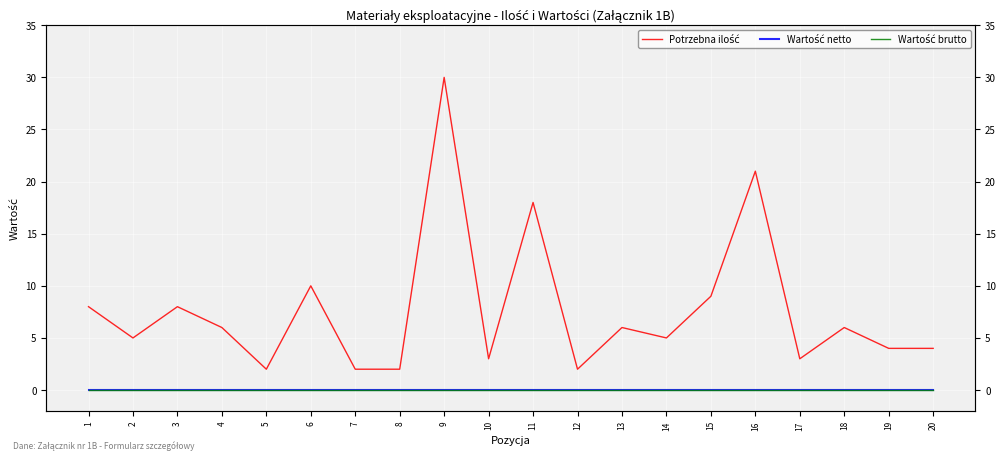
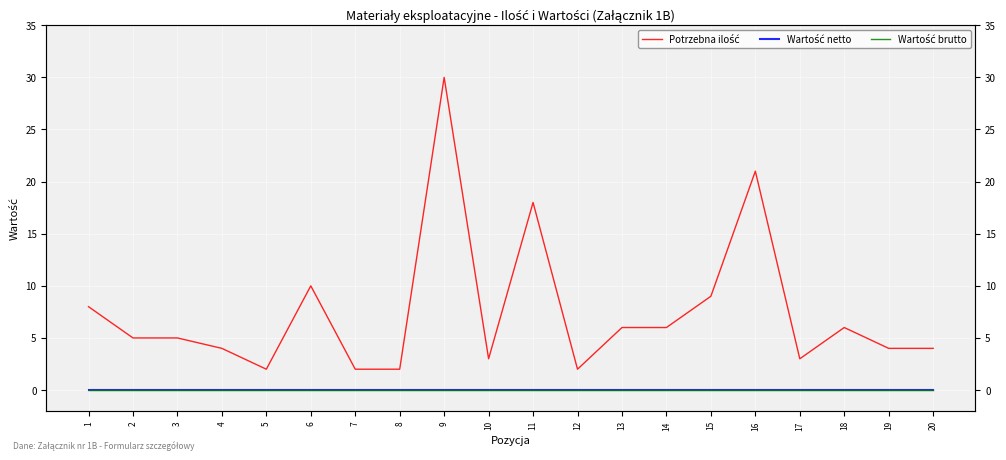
  {
    "Potrzebna ilość": {
      "1": 8,
      "2": 5,
-     "3": 8,
-     "4": 6,
+     "3": 5,
+     "4": 4,
      "5": 2,
      "6": 10,
      "7": 2,
      "8": 2,
      "9": 30,
      "10": 3,
      "11": 18,
      "12": 2,
      "13": 6,
-     "14": 5,
+     "14": 6,
      "15": 9,
      "16": 21,
      "17": 3,
      "18": 6,
      "19": 4,
      "20": 4
    },
    "Wartość brutto": {
      "1": 0,
      "2": 0,
      "3": 0,
      "4": 0,
      "5": 0,
      "6": 0,
      "7": 0,
      "8": 0,
      "9": 0,
      "10": 0,
      "11": 0,
      "12": 0,
      "13": 0,
      "14": 0,
      "15": 0,
      "16": 0,
      "17": 0,
      "18": 0,
      "19": 0,
      "20": 0
    }
  }
